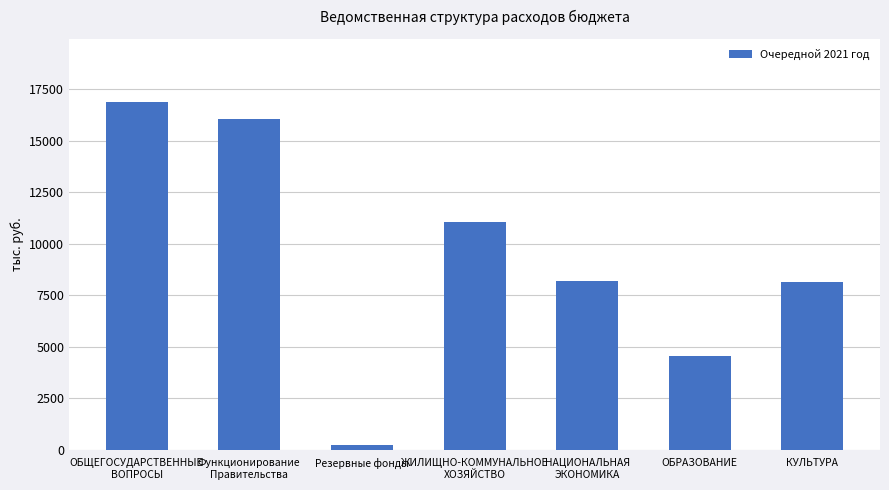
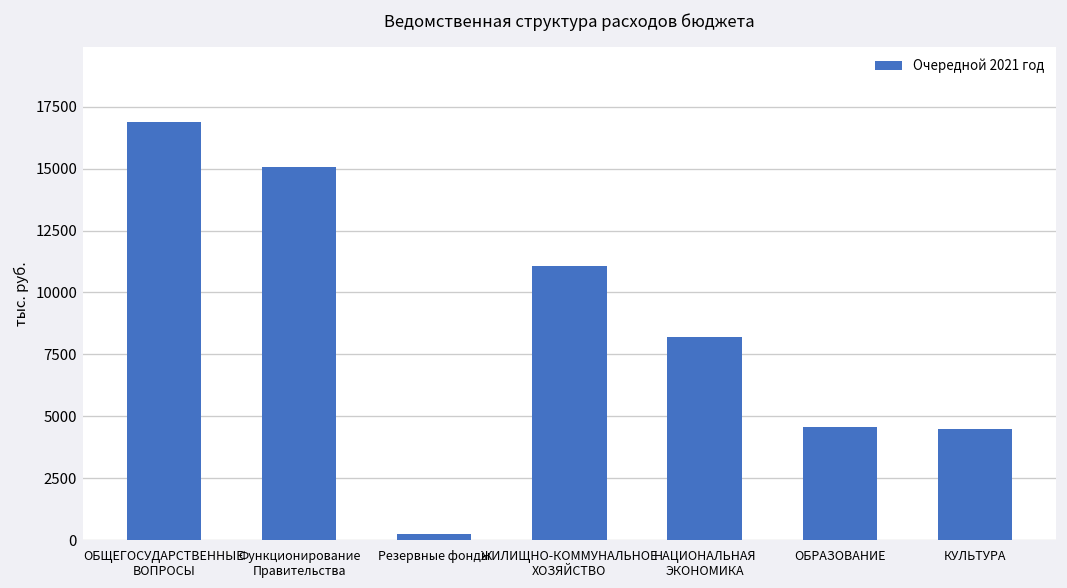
  {
    "ОБЩЕГОСУДАРСТВЕННЫЕ ВОПРОСЫ": 16900,
-   "Функционирование Правительства": 16000,
+   "Функционирование Правительства": 15100,
    "Резервные фонды": 200,
    "ЖИЛИЩНО-КОММУНАЛЬНОЕ ХОЗЯЙСТВО": 11100,
    "НАЦИОНАЛЬНАЯ ЭКОНОМИКА": 8200,
    "ОБРАЗОВАНИЕ": 4500,
-   "КУЛЬТУРА": 8100
+   "КУЛЬТУРА": 4500
  }
